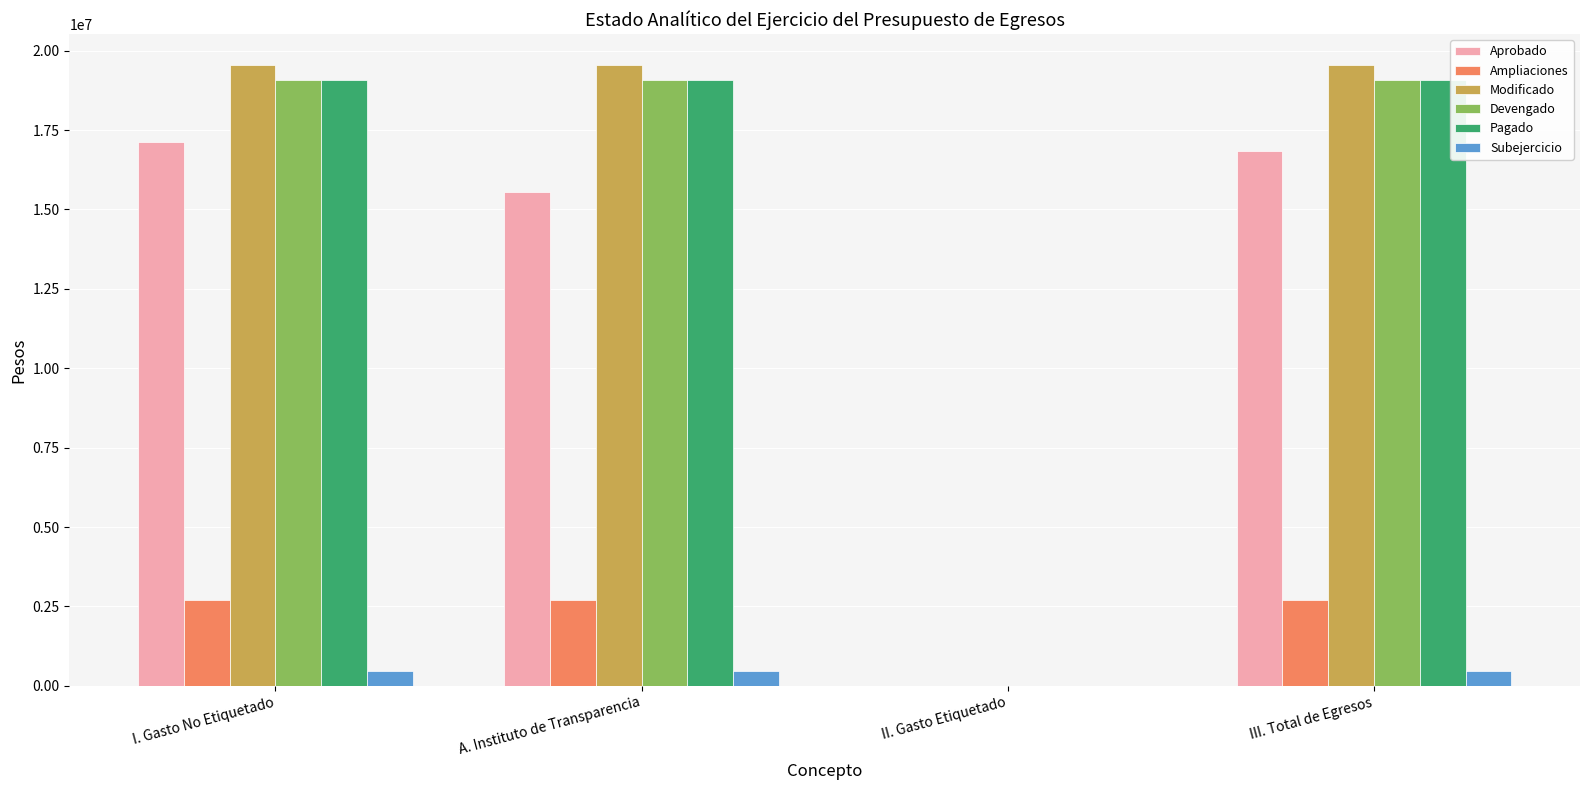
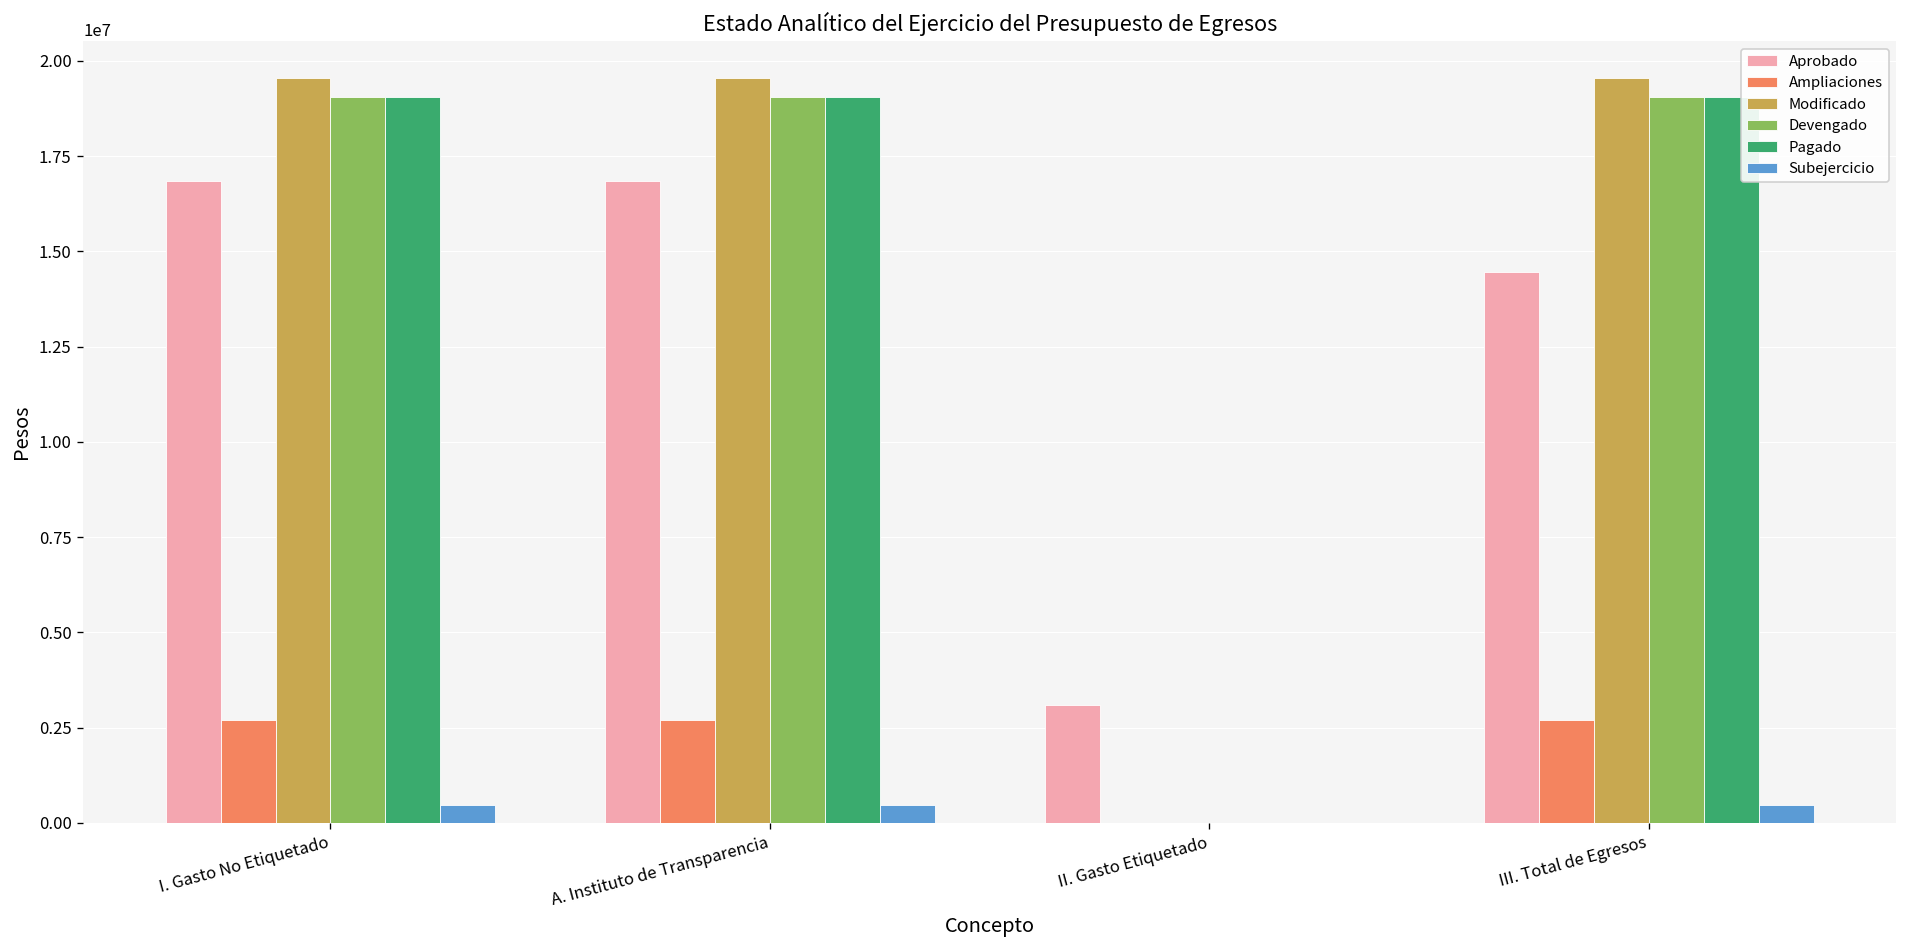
  {
    "Aprobado": {
-     "I. Gasto No Etiquetado": 17100000,
-     "A. Instituto de Transparencia": 15600000,
-     "II. Gasto Etiquetado": 0,
-     "III. Total de Egresos": 16900000
+     "I. Gasto No Etiquetado": 16900000,
+     "A. Instituto de Transparencia": 16900000,
+     "II. Gasto Etiquetado": 3100000,
+     "III. Total de Egresos": 14500000
    },
    "Devengado": {
      "I. Gasto No Etiquetado": 19100000,
      "A. Instituto de Transparencia": 19100000,
      "II. Gasto Etiquetado": 0,
      "III. Total de Egresos": 19100000
    },
    "Pagado": {
      "I. Gasto No Etiquetado": 19100000,
      "A. Instituto de Transparencia": 19100000,
      "II. Gasto Etiquetado": 0,
      "III. Total de Egresos": 19100000
    },
    "Subejercicio": {
      "I. Gasto No Etiquetado": 500000,
      "A. Instituto de Transparencia": 500000,
      "II. Gasto Etiquetado": 0,
      "III. Total de Egresos": 500000
    }
  }
